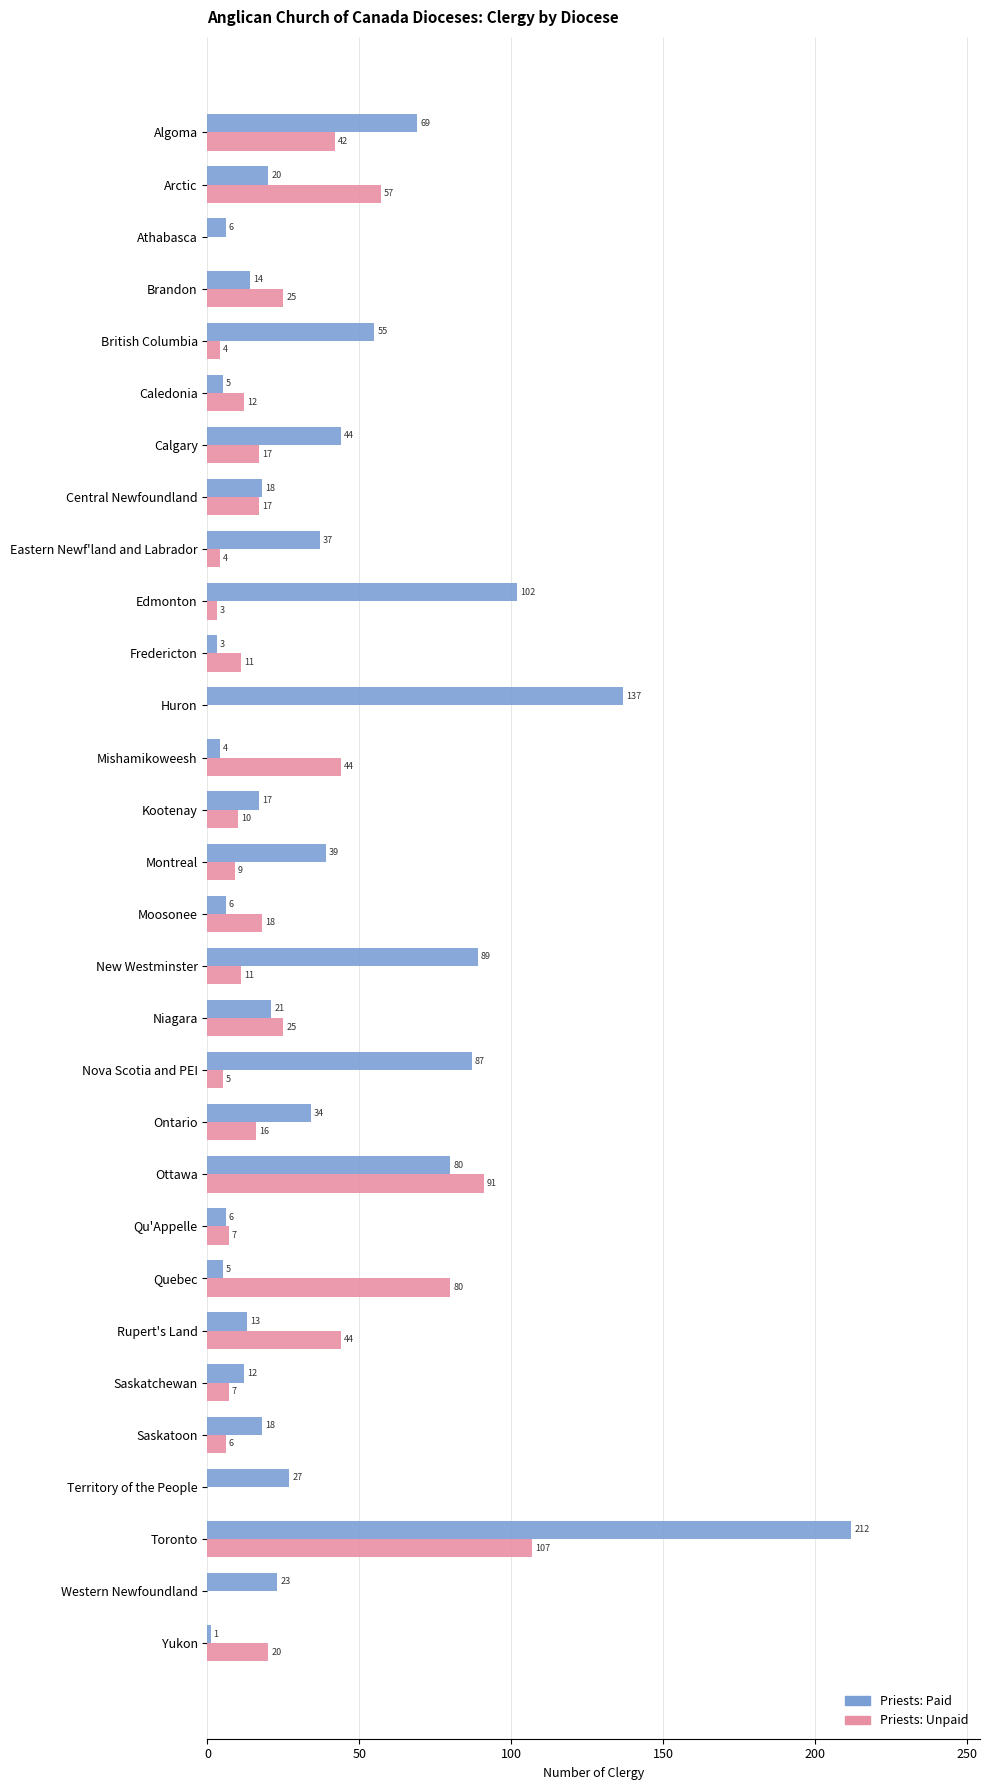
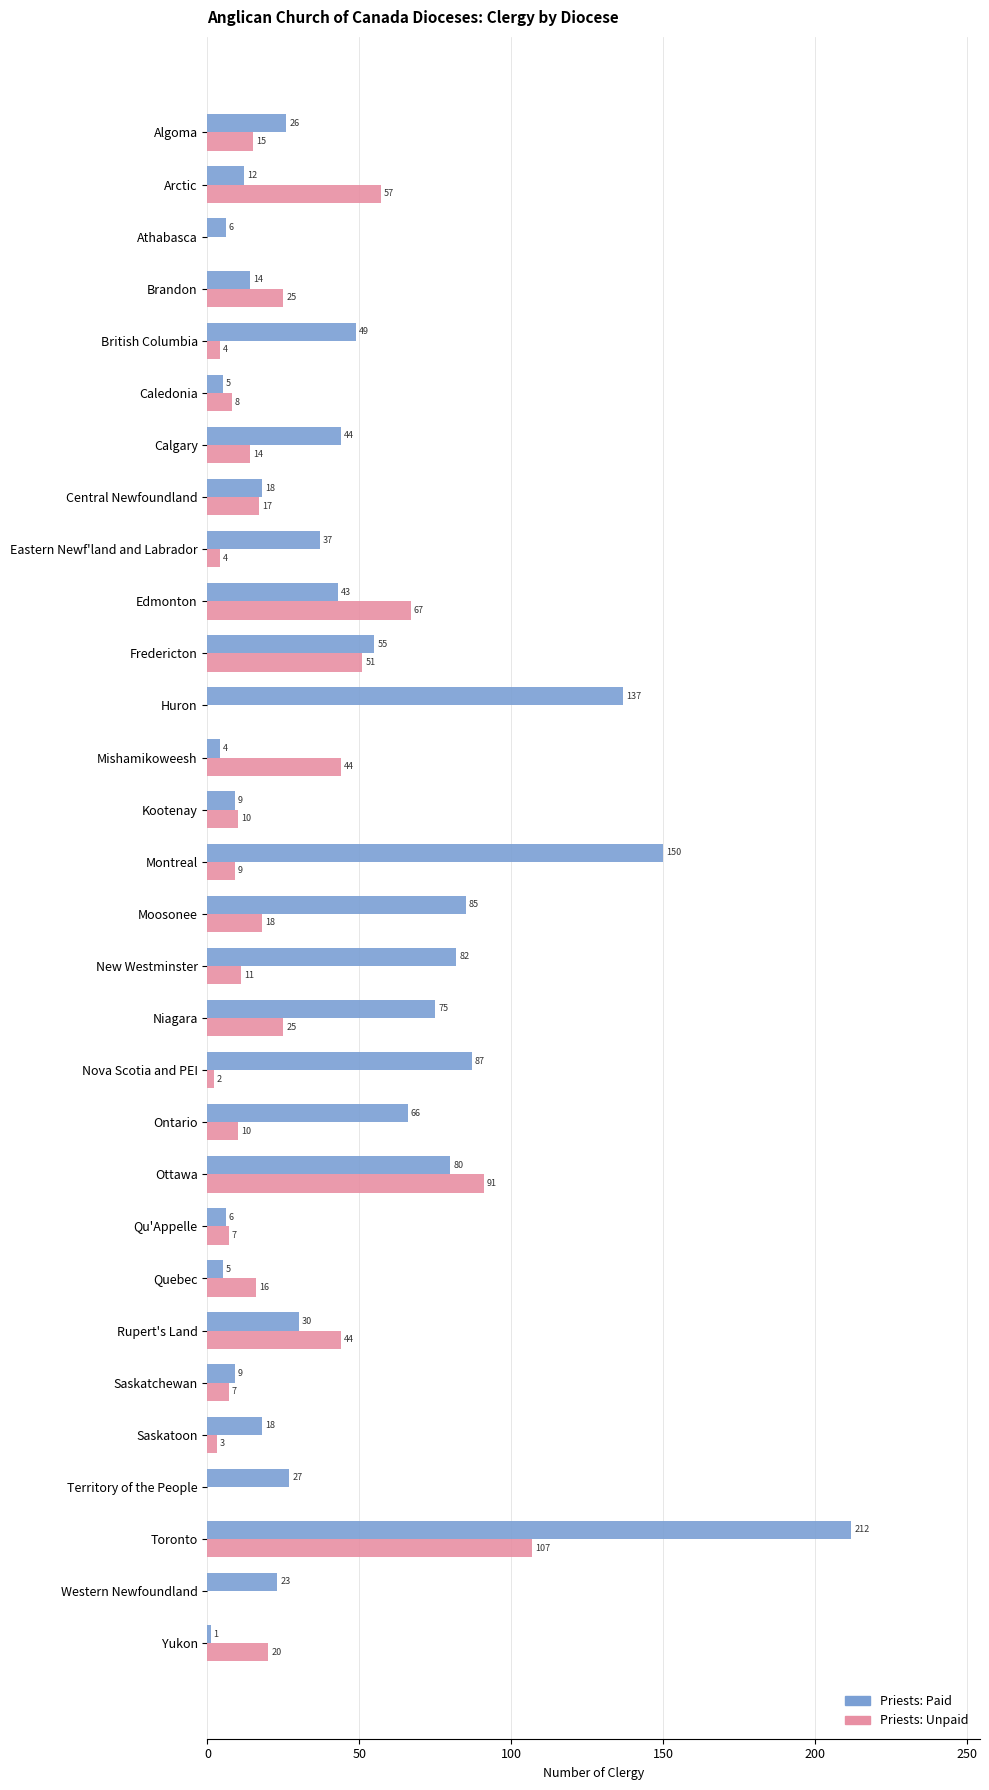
  {
    "Priests: Paid": {
-     "Algoma": 69,
-     "Arctic": 20,
+     "Algoma": 26,
+     "Arctic": 12,
      "Athabasca": 6,
      "Brandon": 14,
-     "British Columbia": 55,
+     "British Columbia": 49,
      "Caledonia": 5,
      "Calgary": 44,
      "Central Newfoundland": 18,
      "Eastern Newf'land and Labrador": 37,
-     "Edmonton": 102,
-     "Fredericton": 3,
+     "Edmonton": 43,
+     "Fredericton": 55,
      "Huron": 137,
      "Mishamikoweesh": 4,
-     "Kootenay": 17,
-     "Montreal": 39,
-     "Moosonee": 6,
-     "New Westminster": 89,
-     "Niagara": 21,
+     "Kootenay": 9,
+     "Montreal": 150,
+     "Moosonee": 85,
+     "New Westminster": 82,
+     "Niagara": 75,
      "Nova Scotia and PEI": 87,
-     "Ontario": 34,
+     "Ontario": 66,
      "Ottawa": 80,
      "Qu'Appelle": 6,
      "Quebec": 5,
-     "Rupert's Land": 13,
-     "Saskatchewan": 12,
+     "Rupert's Land": 30,
+     "Saskatchewan": 9,
      "Saskatoon": 18,
      "Territory of the People": 27,
      "Toronto": 212,
      "Western Newfoundland": 23,
      "Yukon": 1
    },
    "Priests: Unpaid": {
-     "Algoma": 42,
+     "Algoma": 15,
      "Arctic": 57,
      "Brandon": 25,
      "British Columbia": 4,
-     "Caledonia": 12,
-     "Calgary": 17,
+     "Caledonia": 8,
+     "Calgary": 14,
      "Central Newfoundland": 17,
      "Eastern Newf'land and Labrador": 4,
-     "Edmonton": 3,
-     "Fredericton": 11,
+     "Edmonton": 67,
+     "Fredericton": 51,
      "Mishamikoweesh": 44,
      "Kootenay": 10,
      "Montreal": 9,
      "Moosonee": 18,
      "New Westminster": 11,
      "Niagara": 25,
-     "Nova Scotia and PEI": 5,
-     "Ontario": 16,
+     "Nova Scotia and PEI": 2,
+     "Ontario": 10,
      "Ottawa": 91,
      "Qu'Appelle": 7,
-     "Quebec": 80,
+     "Quebec": 16,
      "Rupert's Land": 44,
      "Saskatchewan": 7,
-     "Saskatoon": 6,
+     "Saskatoon": 3,
      "Toronto": 107,
      "Yukon": 20
    }
  }
